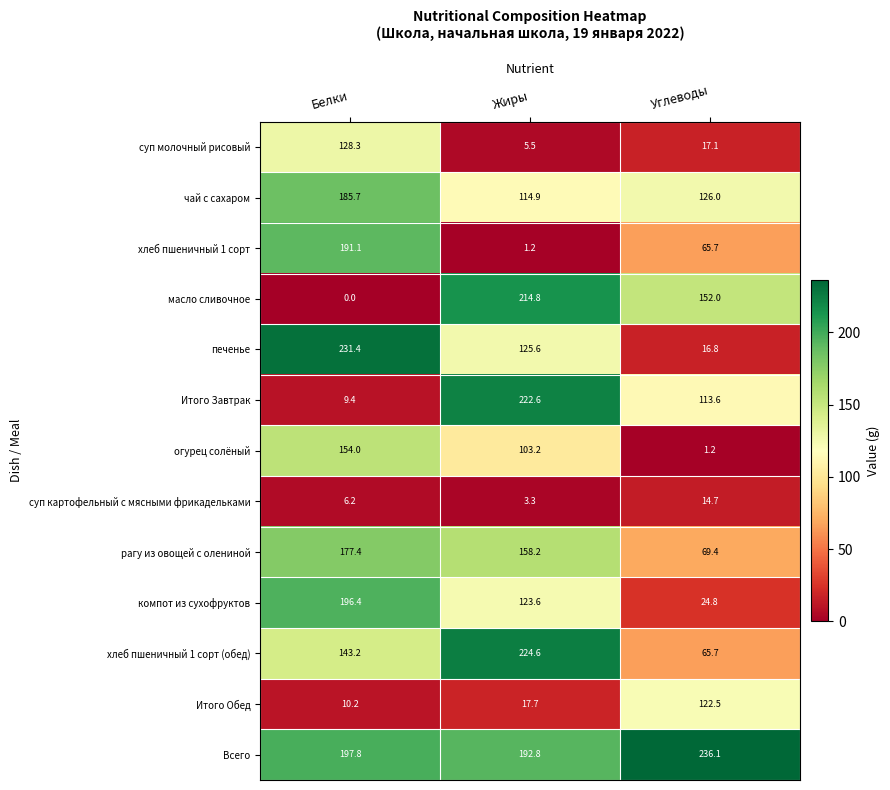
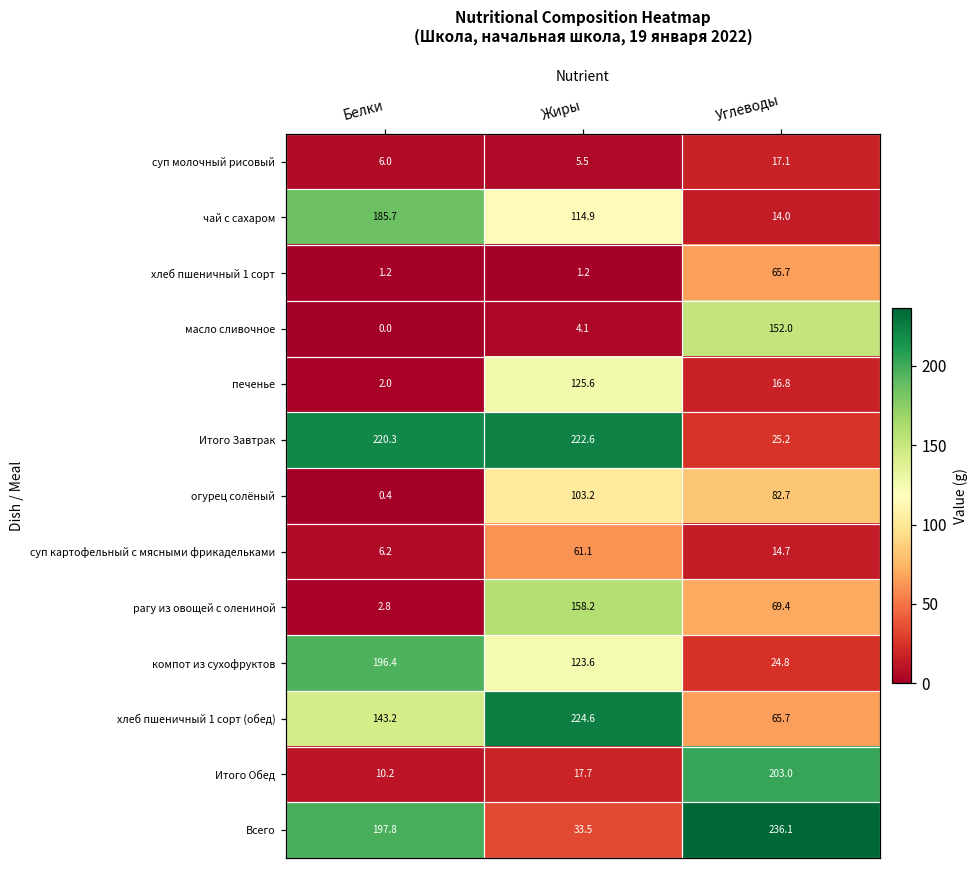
  {
    "суп молочный рисовый": {
-     "Белки": 128.3,
+     "Белки": 6.0,
      "Жиры": 5.5,
      "Углеводы": 17.1
    },
    "чай с сахаром": {
      "Белки": 185.7,
      "Жиры": 114.9,
-     "Углеводы": 126.0
+     "Углеводы": 14.0
    },
    "хлеб пшеничный 1 сорт": {
-     "Белки": 191.1,
+     "Белки": 1.2,
      "Жиры": 1.2,
      "Углеводы": 65.7
    },
    "масло сливочное": {
      "Белки": 0.0,
-     "Жиры": 214.8,
+     "Жиры": 4.1,
      "Углеводы": 152.0
    },
    "печенье": {
-     "Белки": 231.4,
+     "Белки": 2.0,
      "Жиры": 125.6,
      "Углеводы": 16.8
    },
    "Итого Завтрак": {
-     "Белки": 9.4,
+     "Белки": 220.3,
      "Жиры": 222.6,
-     "Углеводы": 113.6
+     "Углеводы": 25.2
    },
    "огурец солёный": {
-     "Белки": 154.0,
+     "Белки": 0.4,
      "Жиры": 103.2,
-     "Углеводы": 1.2
+     "Углеводы": 82.7
    },
    "суп картофельный с мясными фрикадельками": {
      "Белки": 6.2,
-     "Жиры": 3.3,
+     "Жиры": 61.1,
      "Углеводы": 14.7
    },
    "рагу из овощей с олениной": {
-     "Белки": 177.4,
+     "Белки": 2.8,
      "Жиры": 158.2,
      "Углеводы": 69.4
    },
    "компот из сухофруктов": {
      "Белки": 196.4,
      "Жиры": 123.6,
      "Углеводы": 24.8
    },
    "хлеб пшеничный 1 сорт (обед)": {
      "Белки": 143.2,
      "Жиры": 224.6,
      "Углеводы": 65.7
    },
    "Итого Обед": {
      "Белки": 10.2,
      "Жиры": 17.7,
-     "Углеводы": 122.5
+     "Углеводы": 203.0
    },
    "Всего": {
      "Белки": 197.8,
-     "Жиры": 192.8,
+     "Жиры": 33.5,
      "Углеводы": 236.1
    }
  }
